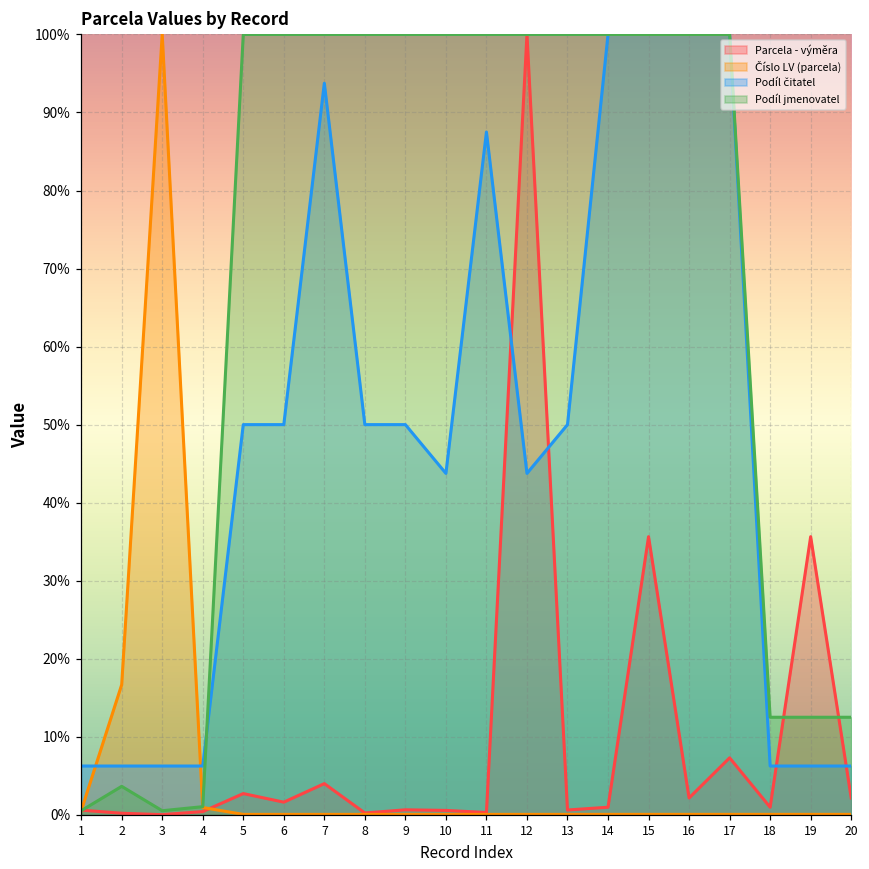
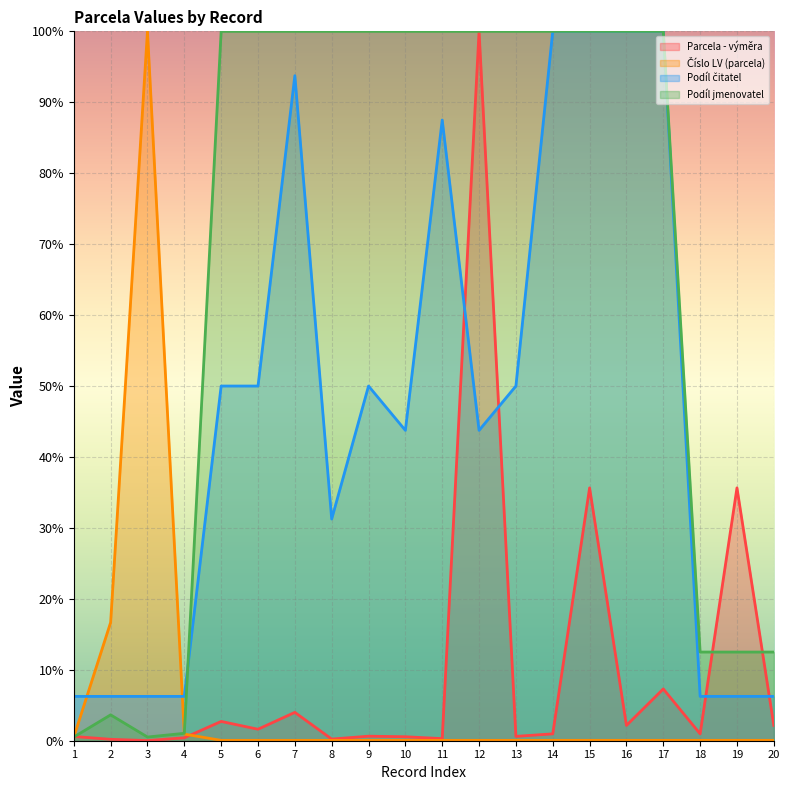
  {
    "Podíl čitatel": {
      "1": "6%",
      "2": "6%",
      "3": "6%",
      "4": "6%",
      "5": "50%",
      "6": "50%",
      "7": "94%",
-     "8": "50%",
+     "8": "31%",
      "9": "50%",
      "10": "44%",
      "11": "88%",
      "12": "44%",
      "13": "50%",
      "18": "6%",
      "19": "6%",
      "20": "6%"
    },
    "Podíl jmenovatel": {
      "2": "4%",
      "3": "1%",
      "5": "100%",
      "6": "100%",
      "7": "100%",
      "8": "100%",
      "9": "100%",
      "10": "100%",
      "11": "100%",
      "13": "100%",
      "18": "13%",
      "19": "13%",
      "20": "13%"
    }
  }
